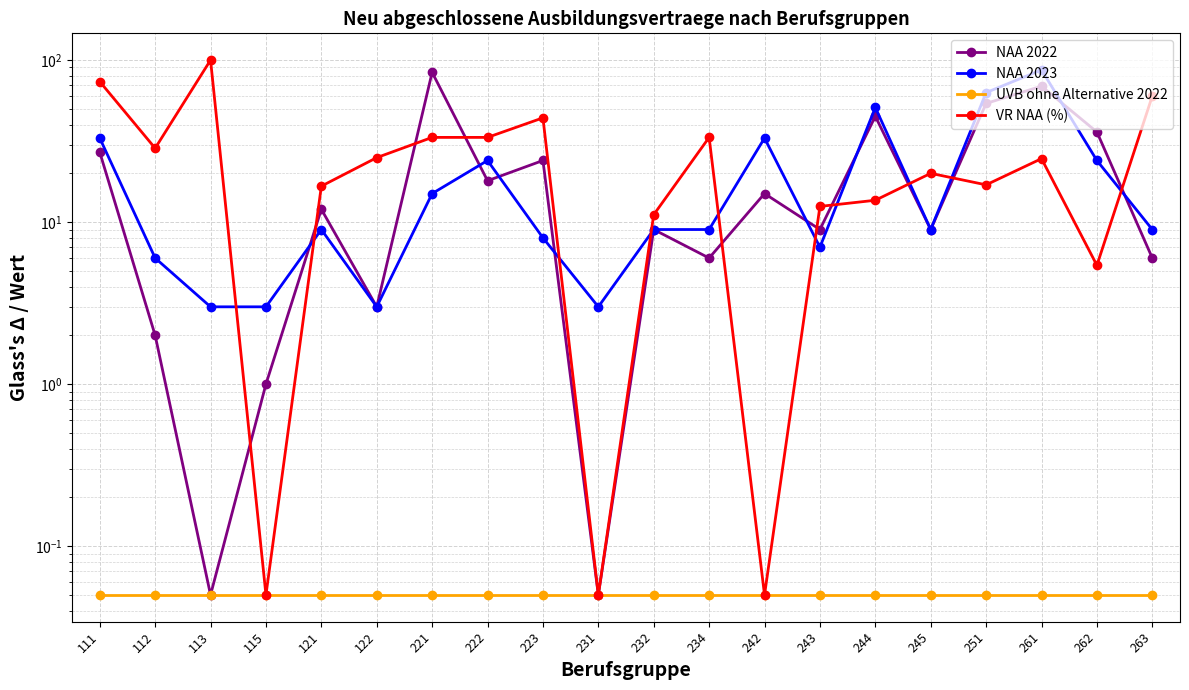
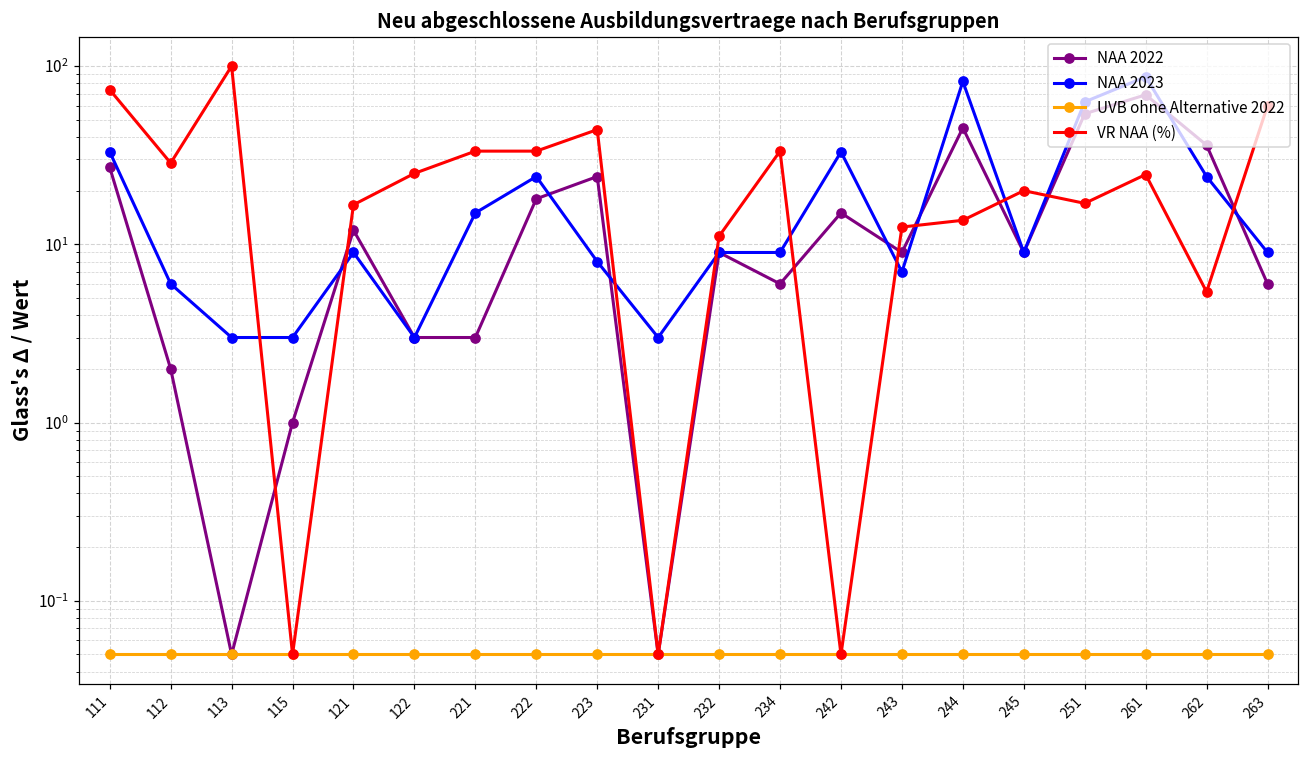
  {
    "NAA 2022": {
      "111": 27,
      "112": 2,
      "115": 1,
      "121": 12,
-     "221": 80,
+     "221": 3,
      "222": 18,
      "223": 24,
      "234": 6,
      "242": 15,
      "243": 9,
      "244": 45,
      "262": 36,
      "263": 6
    },
    "NAA 2023": {
      "111": 33,
      "112": 6,
      "113": 3,
      "115": 3,
      "121": 9,
      "221": 15,
      "222": 24,
      "223": 8,
      "231": 3,
      "234": 9,
      "242": 33,
      "243": 7,
-     "244": 51,
+     "244": 80,
      "262": 24,
      "263": 9
    },
    "UVB ohne Alternative 2022": {
      "111": 0.050,
      "112": 0.050,
      "121": 0.050,
      "122": 0.050,
      "221": 0.050,
      "222": 0.050,
      "223": 0.050,
      "232": 0.050,
      "234": 0.050,
      "243": 0.050,
      "244": 0.050,
      "245": 0.050,
      "251": 0.050,
      "261": 0.050,
      "262": 0.050,
      "263": 0.050
    },
    "VR NAA (%)": {
      "111": 70,
      "112": 29,
      "113": 100,
      "121": 17,
      "122": 25,
      "221": 33,
      "222": 33,
      "223": 44,
      "232": 11,
      "234": 33,
      "243": 13,
      "244": 14,
      "245": 20,
      "251": 17,
      "261": 25,
      "262": 5.4
    }
  }
